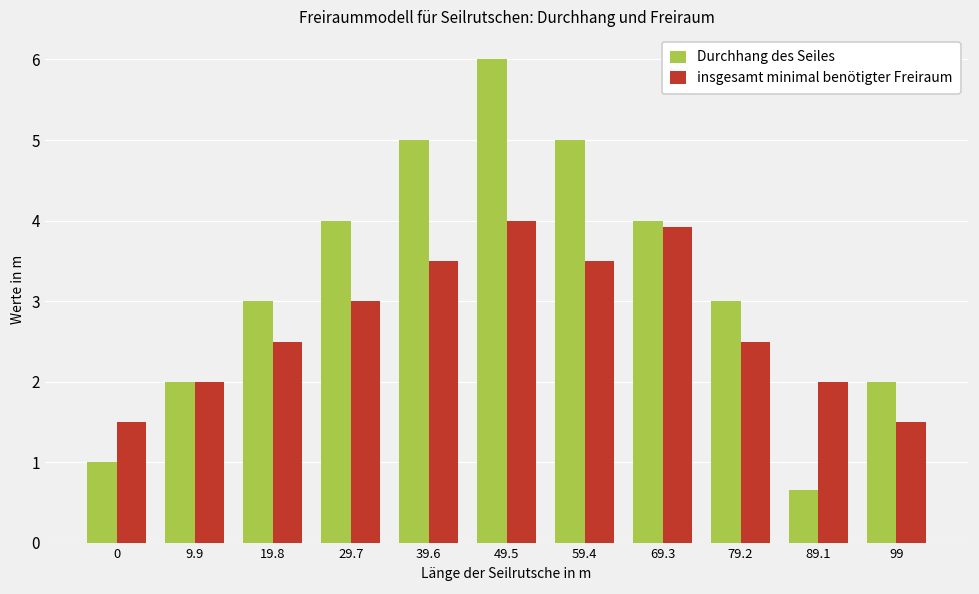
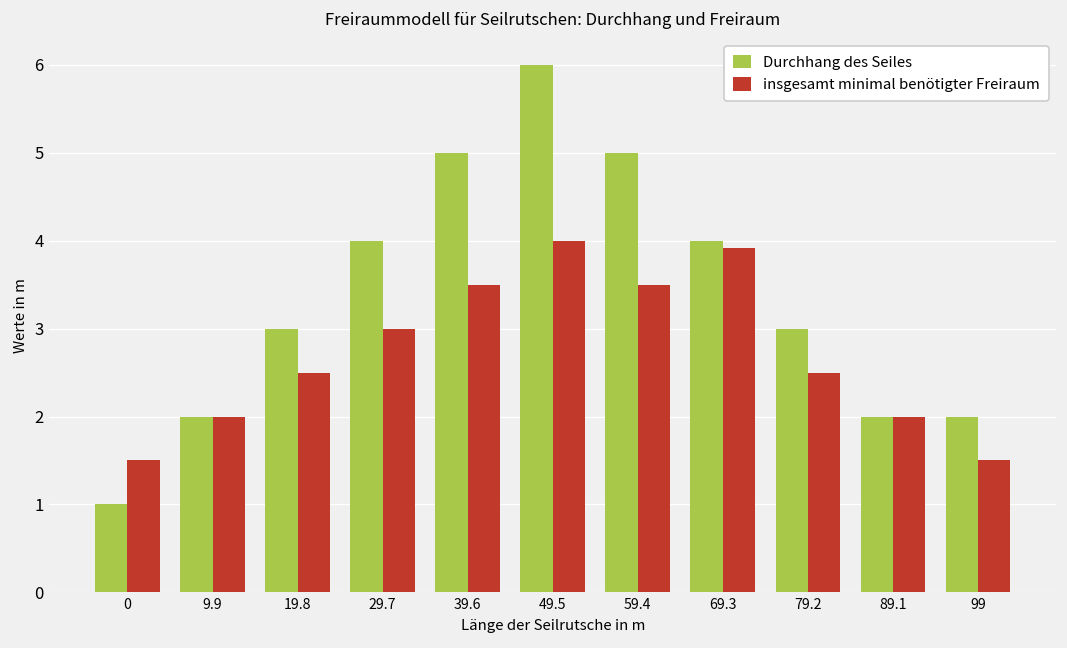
  {
    "Durchhang des Seiles": {
      "0": 1.0,
      "9.9": 2.0,
      "19.8": 3.0,
      "29.7": 4.0,
      "39.6": 5.0,
      "49.5": 6.0,
      "59.4": 5.0,
      "69.3": 4.0,
      "79.2": 3.0,
-     "89.1": 0.7,
+     "89.1": 2.0,
      "99": 2.0
    },
    "insgesamt minimal benötigter Freiraum": {
      "0": 1.5,
      "9.9": 2.0,
      "19.8": 2.5,
      "29.7": 3.0,
      "39.6": 3.5,
      "49.5": 4.0,
      "59.4": 3.5,
      "69.3": 3.9,
      "79.2": 2.5,
      "89.1": 2.0,
      "99": 1.5
    }
  }
